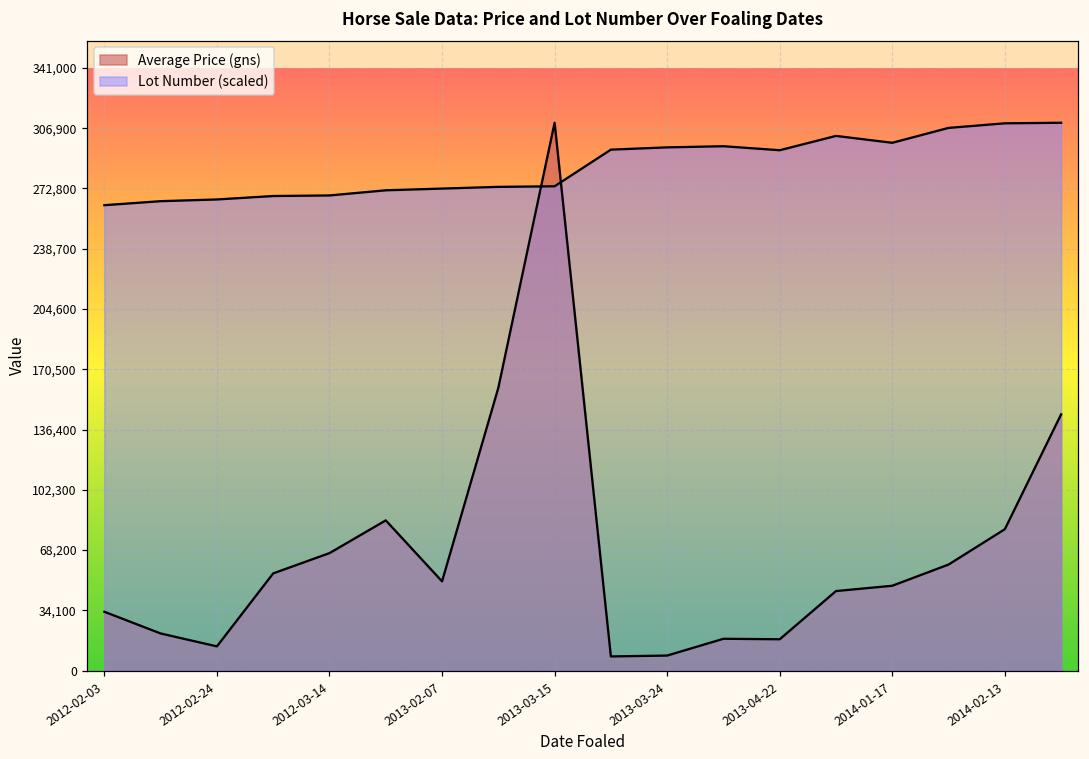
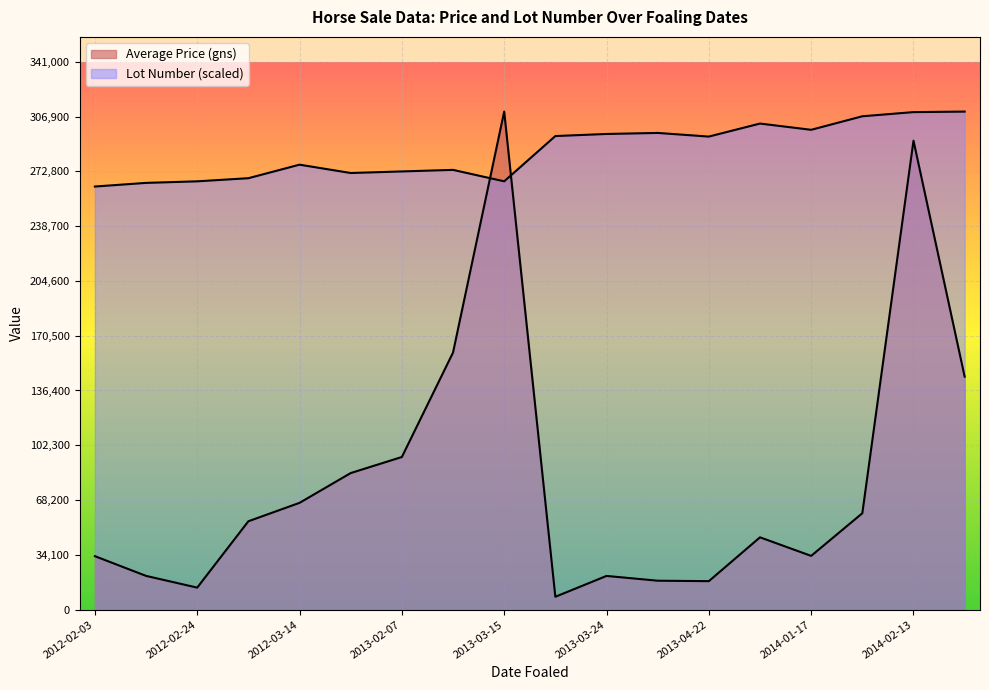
  {
    "Average Price (gns)": {
      "2012-02-03": "33,000",
      "2012-02-24": "14,000",
      "2012-03-14": "66,000",
-     "2013-02-07": "50,000",
+     "2013-02-07": "95,000",
      "2013-03-15": "310,000",
-     "2013-03-24": "9,000",
+     "2013-03-24": "21,000",
      "2013-04-22": "18,000",
-     "2014-01-17": "48,000",
-     "2014-02-13": "80,000"
+     "2014-01-17": "33,000",
+     "2014-02-13": "292,000"
    },
    "Lot Number (scaled)": {
      "2012-02-03": "263,000",
      "2012-02-24": "267,000",
-     "2012-03-14": "269,000",
+     "2012-03-14": "277,000",
      "2013-02-07": "273,000",
-     "2013-03-15": "274,000",
+     "2013-03-15": "267,000",
      "2013-03-24": "296,000",
      "2013-04-22": "294,000",
      "2014-01-17": "299,000",
      "2014-02-13": "310,000"
    }
  }
